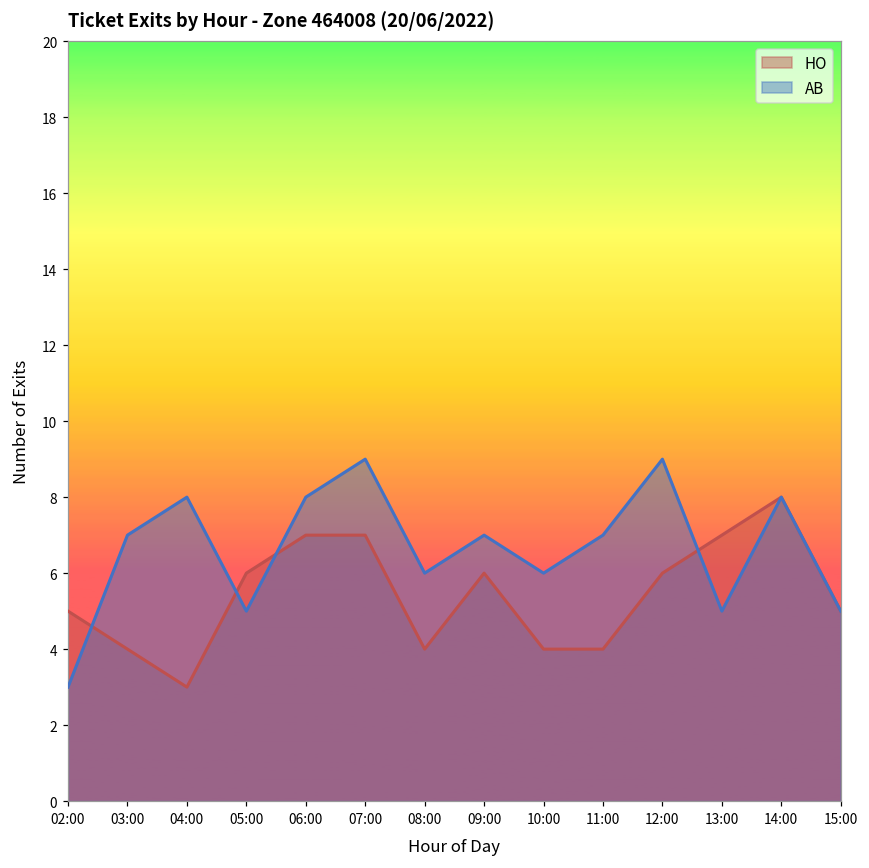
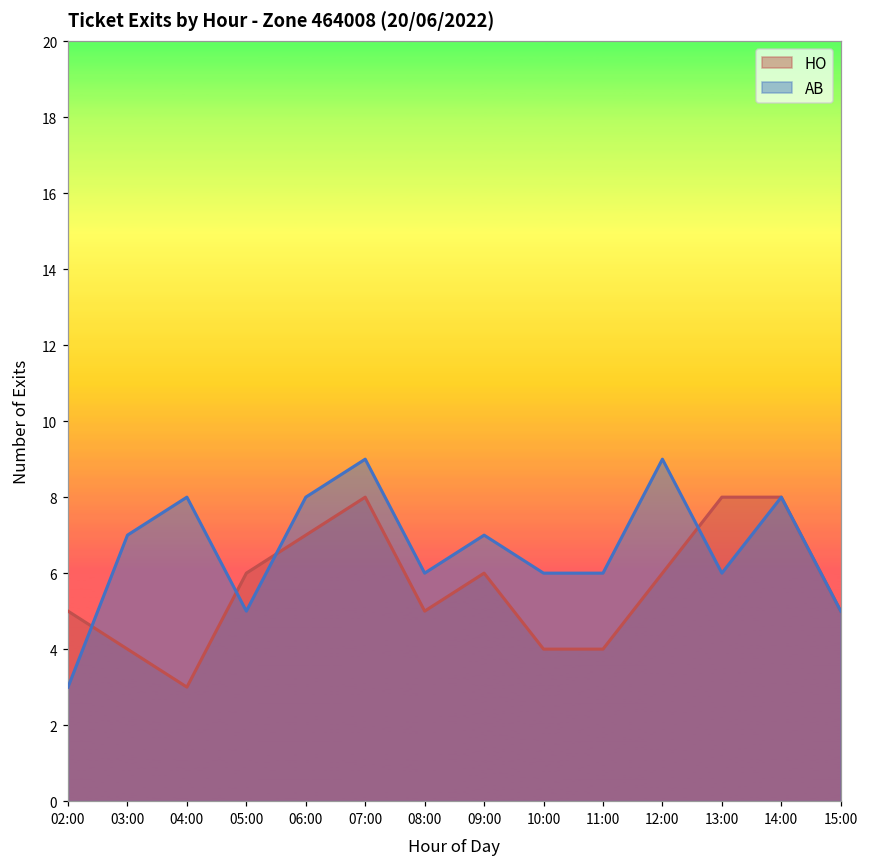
  {
    "HO": {
      "02:00": 5,
      "03:00": 4,
      "04:00": 3,
      "05:00": 6,
      "06:00": 7,
-     "07:00": 7,
-     "08:00": 4,
+     "07:00": 8,
+     "08:00": 5,
      "09:00": 6,
      "10:00": 4,
      "11:00": 4,
      "12:00": 6,
-     "13:00": 7
+     "13:00": 8
    },
    "AB": {
      "02:00": 3,
      "03:00": 7,
      "04:00": 8,
      "05:00": 5,
      "06:00": 8,
      "07:00": 9,
      "08:00": 6,
      "09:00": 7,
      "10:00": 6,
-     "11:00": 7,
+     "11:00": 6,
      "12:00": 9,
-     "13:00": 5
+     "13:00": 6
    }
  }
